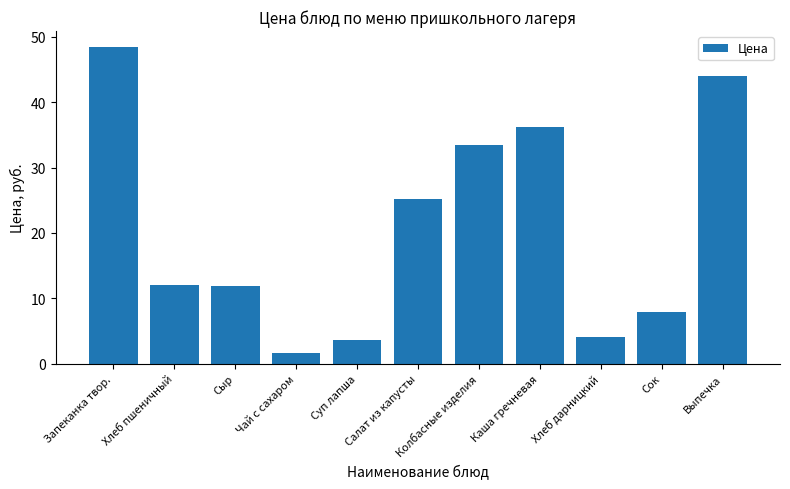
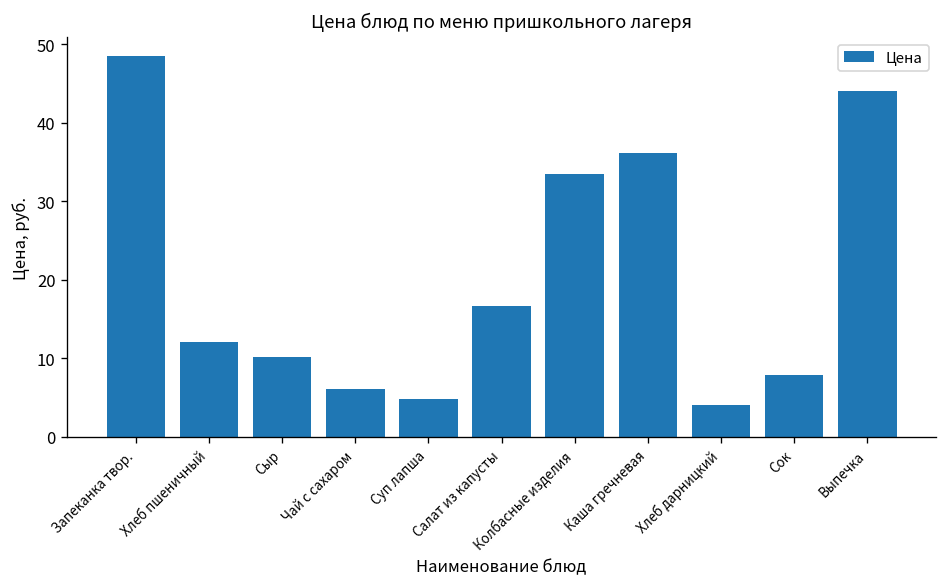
  {
    "Запеканка твор.": 48,
    "Хлеб пшеничный": 12,
-   "Сыр": 12,
-   "Чай с сахаром": 2,
-   "Суп лапша": 4,
-   "Салат из капусты": 25,
+   "Сыр": 10,
+   "Чай с сахаром": 6,
+   "Суп лапша": 5,
+   "Салат из капусты": 17,
    "Колбасные изделия": 33,
    "Каша гречневая": 36,
    "Хлеб дарницкий": 4,
    "Сок": 8,
    "Выпечка": 44
  }
